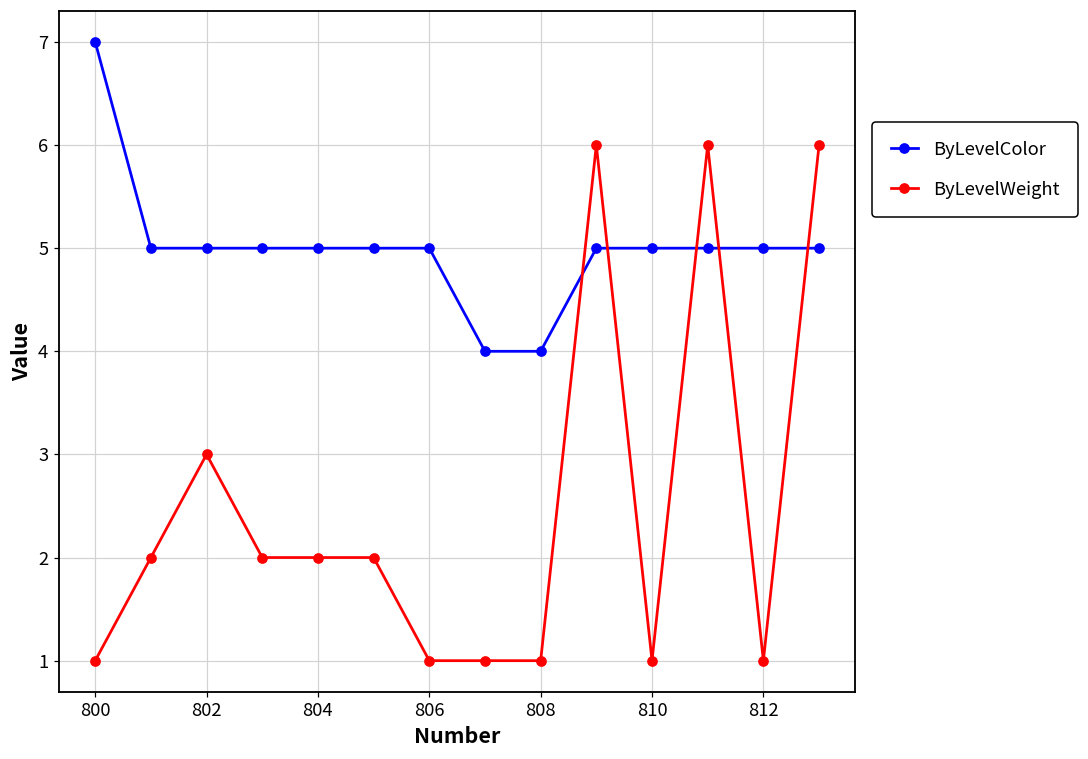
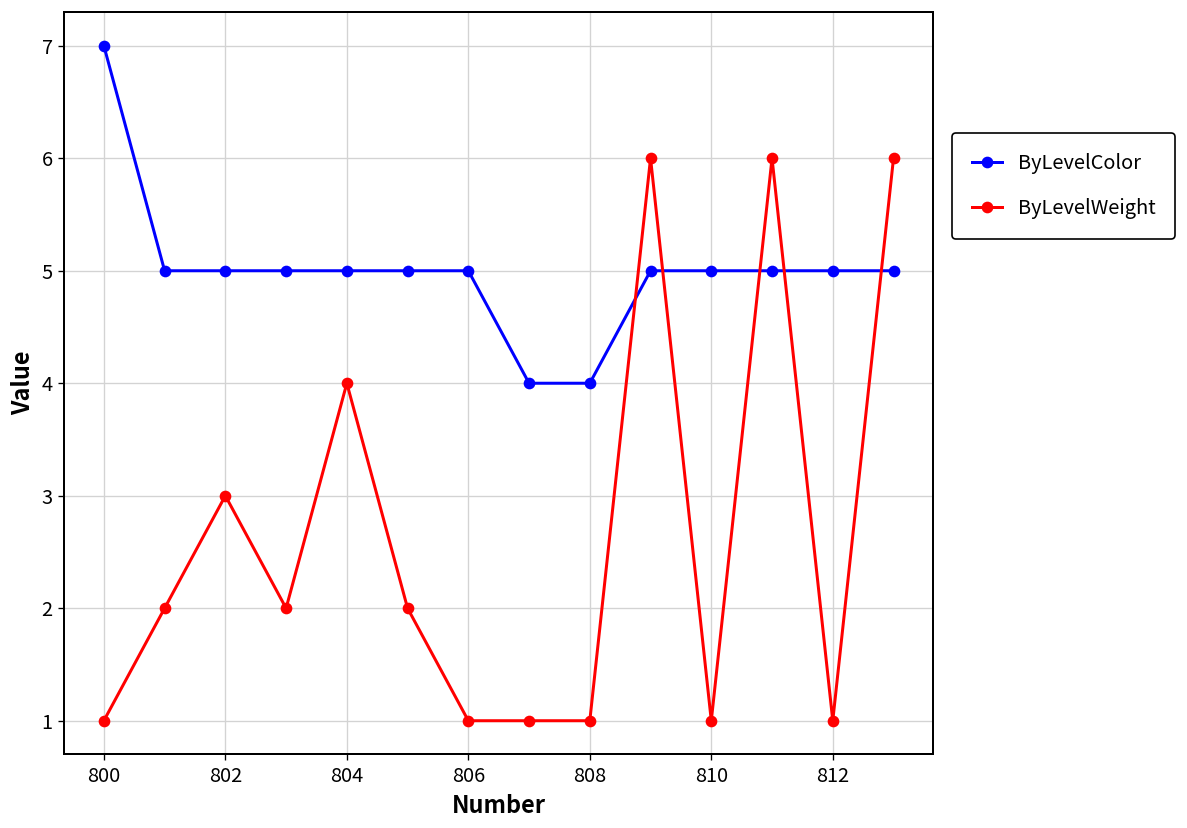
  {
    "ByLevelColor": {
      "800": 7,
      "802": 5,
      "804": 5,
      "806": 5,
      "808": 4,
      "810": 5,
      "812": 5
    },
    "ByLevelWeight": {
      "800": 1,
      "802": 3,
-     "804": 2,
+     "804": 4,
      "806": 1,
      "808": 1,
      "810": 1,
      "812": 1
    }
  }
